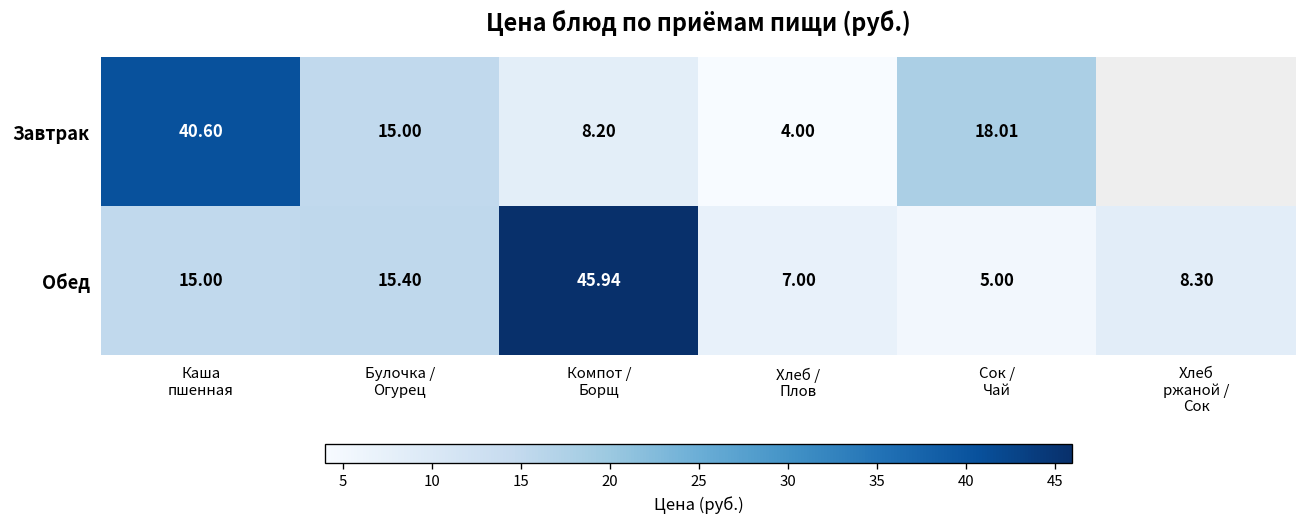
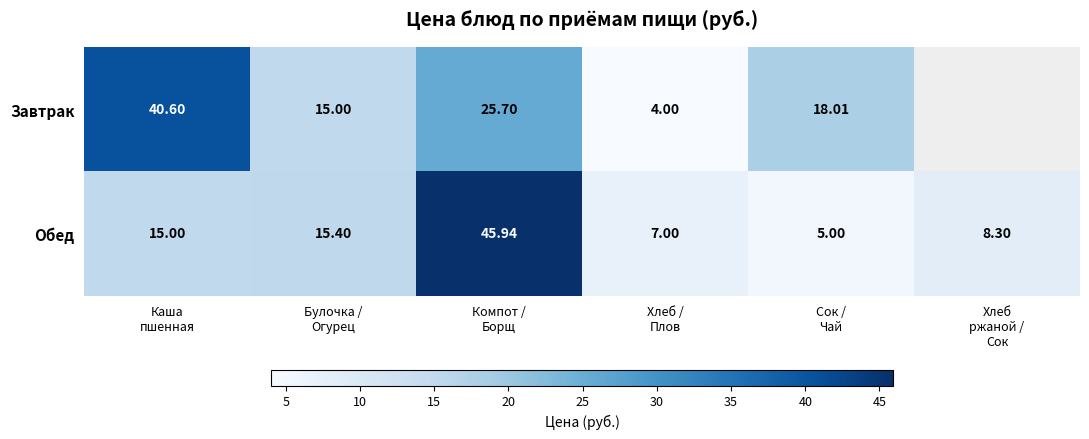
  {
    "Завтрак": {
      "Каша пшенная": 40.60,
      "Булочка / Огурец": 15.00,
-     "Компот / Борщ": 8.20,
+     "Компот / Борщ": 25.70,
      "Хлеб / Плов": 4.00,
      "Сок / Чай": 18.01
    },
    "Обед": {
      "Каша пшенная": 15.00,
      "Булочка / Огурец": 15.40,
      "Компот / Борщ": 45.94,
      "Хлеб / Плов": 7.00,
      "Сок / Чай": 5.00,
      "Хлеб ржаной / Сок": 8.30
    }
  }
